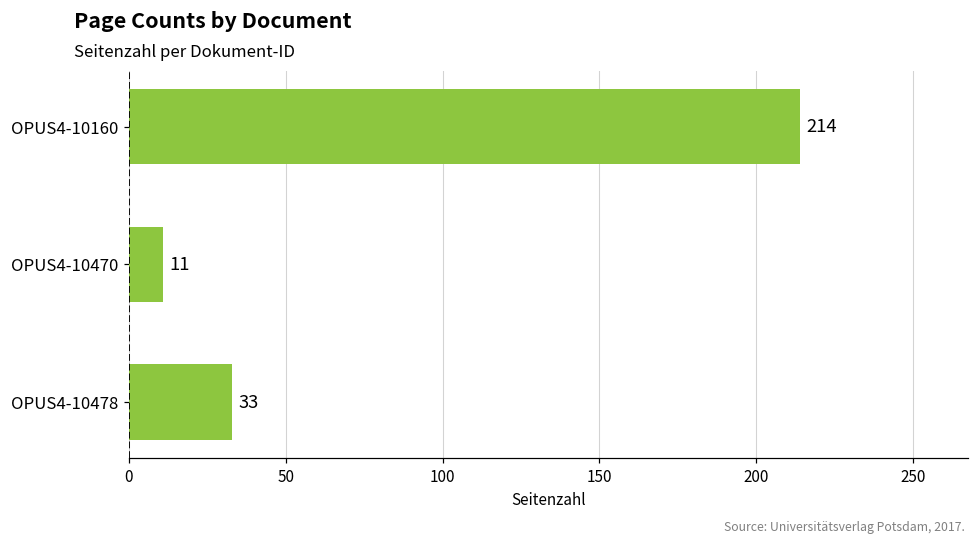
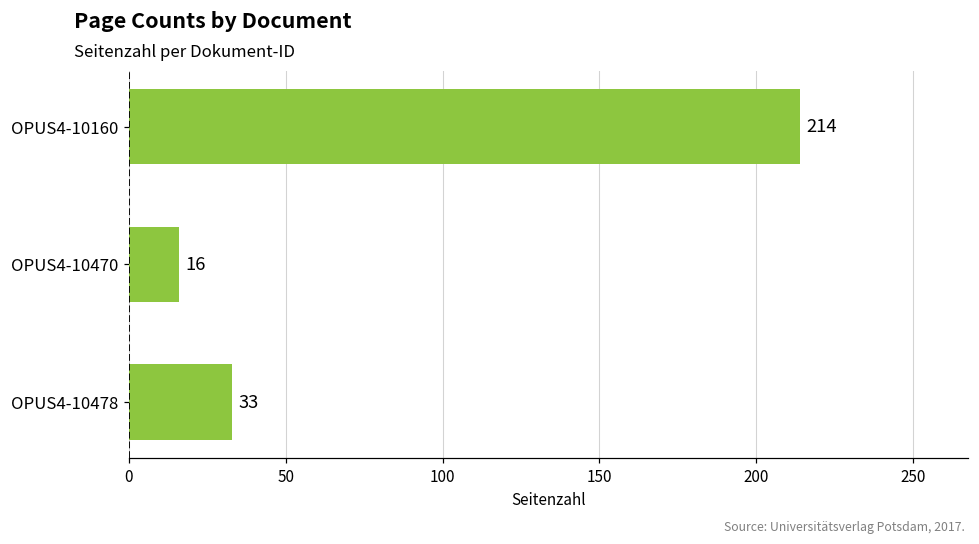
  {
    "OPUS4-10160": 214,
-   "OPUS4-10470": 11,
+   "OPUS4-10470": 16,
    "OPUS4-10478": 33
  }
